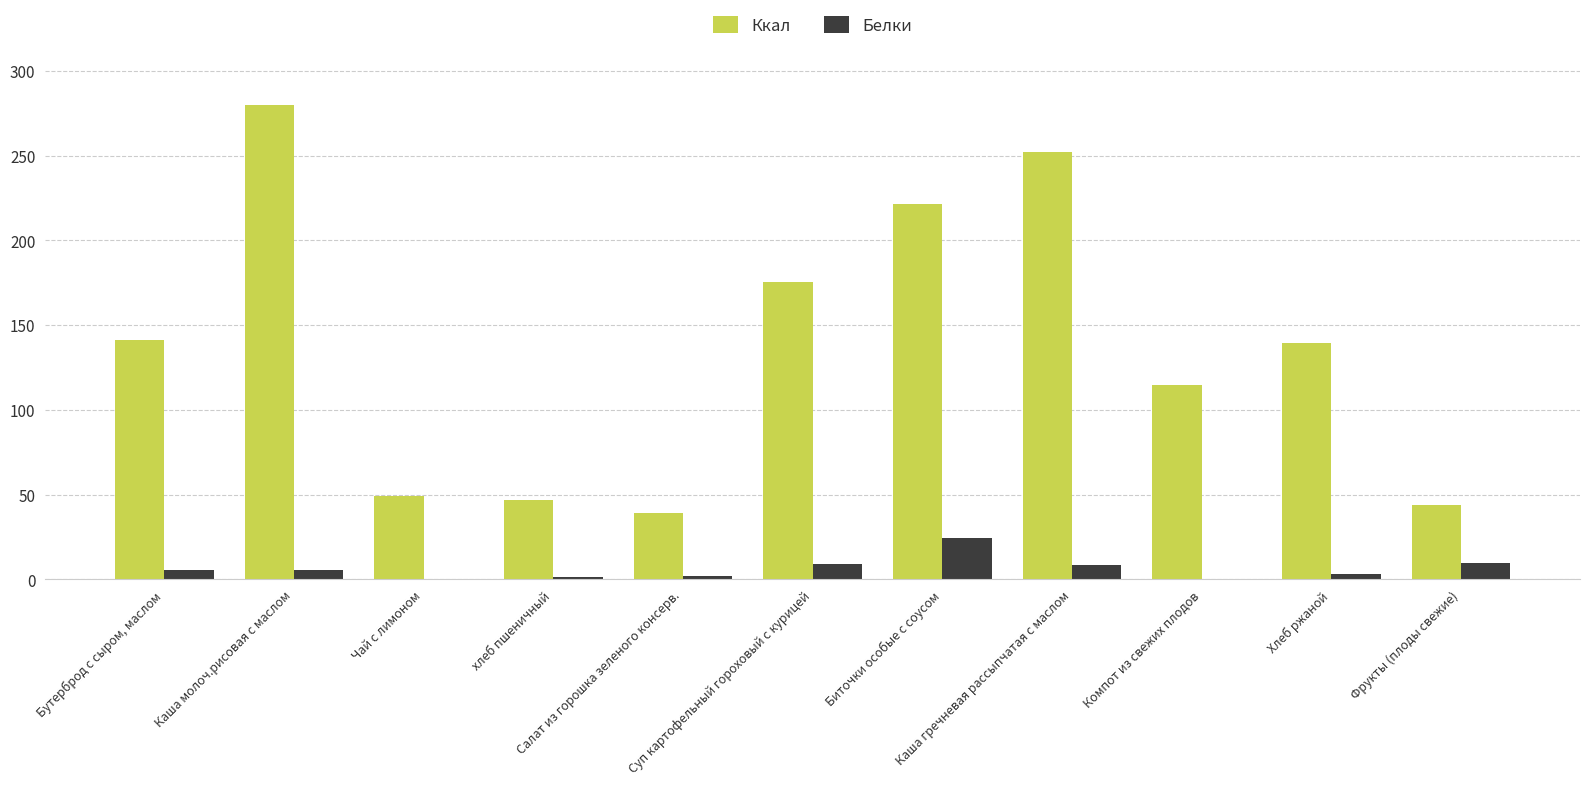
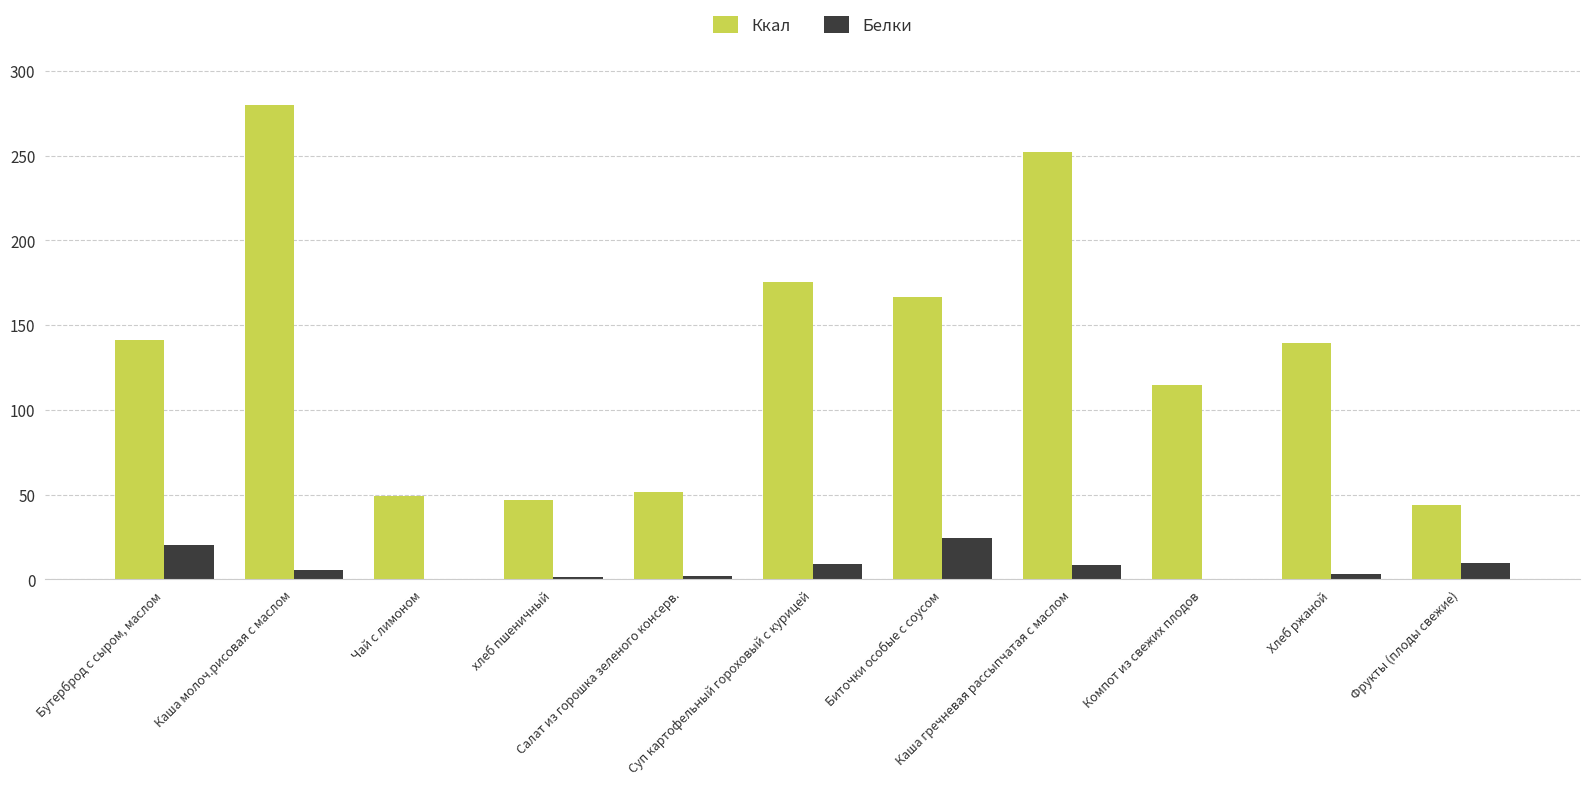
  {
    "Ккал": {
      "Бутерброд с сыром, маслом": 141,
      "Каша молоч.рисовая с маслом": 280,
      "Чай с лимоном": 49,
      "хлеб пшеничный": 47,
-     "Салат из горошка зеленого консерв.": 39,
+     "Салат из горошка зеленого консерв.": 52,
      "Суп картофельный гороховый с курицей": 176,
-     "Биточки особые с соусом": 221,
+     "Биточки особые с соусом": 167,
      "Каша гречневая рассыпчатая с маслом": 252,
      "Компот из свежих плодов": 115,
      "Хлеб ржаной": 140,
      "Фрукты (плоды свежие)": 44
    },
    "Белки": {
-     "Бутерброд с сыром, маслом": 5,
+     "Бутерброд с сыром, маслом": 20,
      "Каша молоч.рисовая с маслом": 6,
      "хлеб пшеничный": 2,
      "Салат из горошка зеленого консерв.": 2,
      "Суп картофельный гороховый с курицей": 9,
      "Биточки особые с соусом": 24,
      "Каша гречневая рассыпчатая с маслом": 9,
      "Хлеб ржаной": 3,
      "Фрукты (плоды свежие)": 10
    }
  }
